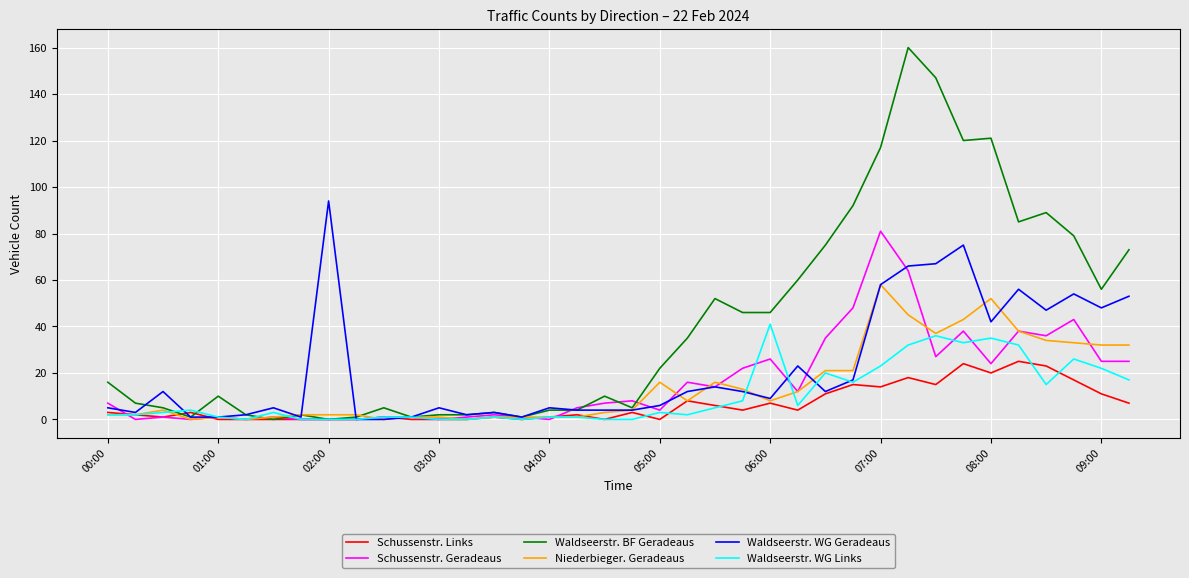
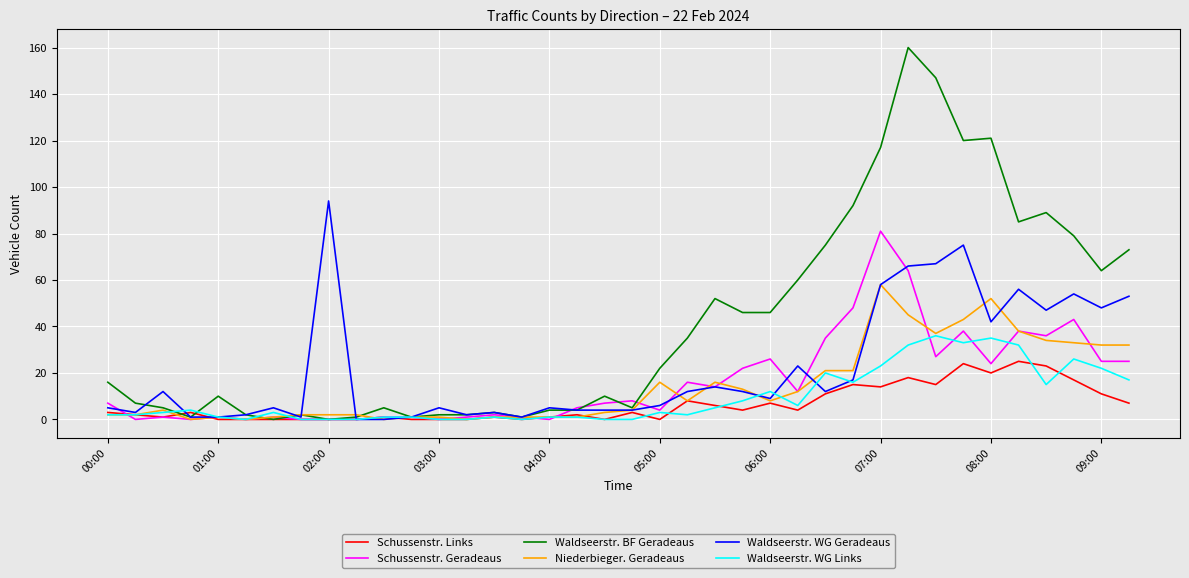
  {
    "Schussenstr. Links": {
      "05:00": 0,
      "07:00": 14,
      "08:00": 20,
      "09:00": 11
    },
    "Schussenstr. Geradeaus": {
      "00:00": 7,
      "06:00": 26,
      "07:00": 81,
      "08:00": 24,
      "09:00": 25
    },
    "Waldseerstr. BF Geradeaus": {
      "00:00": 16,
      "01:00": 10,
      "05:00": 22,
      "06:00": 46,
      "07:00": 117,
      "08:00": 121,
-     "09:00": 56
+     "09:00": 64
    },
    "Niederbieger. Geradeaus": {
      "02:00": 2,
      "05:00": 16,
      "08:00": 52,
      "09:00": 32
    },
    "Waldseerstr. WG Geradeaus": {
      "00:00": 5,
      "02:00": 94,
      "03:00": 5,
      "05:00": 6,
      "08:00": 42,
      "09:00": 48
    },
    "Waldseerstr. WG Links": {
-     "06:00": 41,
+     "06:00": 12,
      "07:00": 23,
      "08:00": 35,
      "09:00": 22
    }
  }
